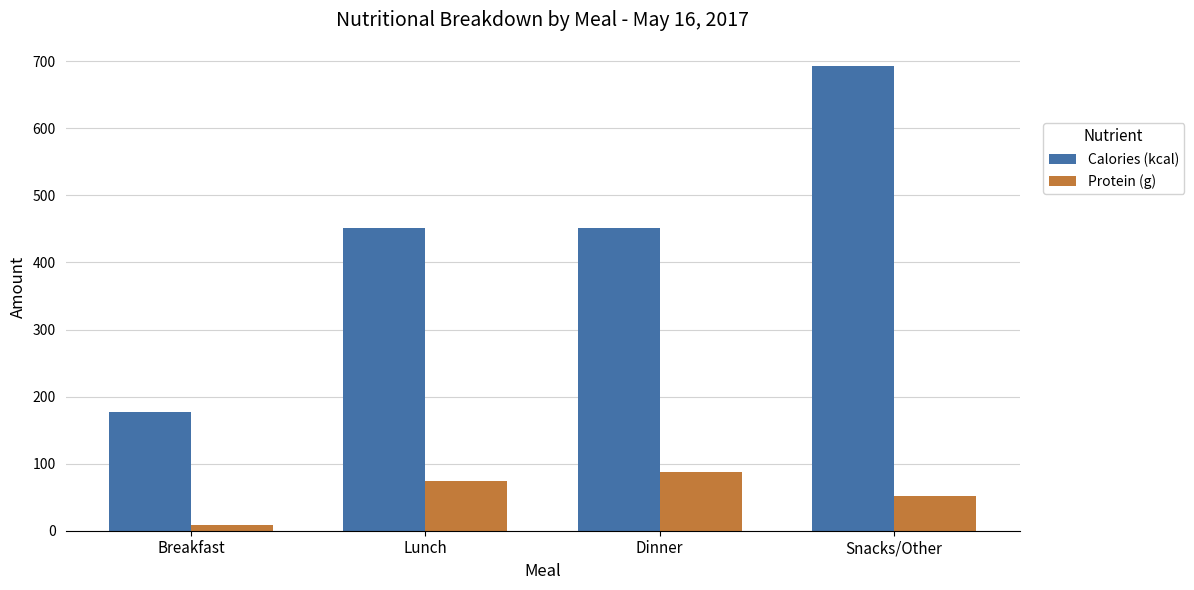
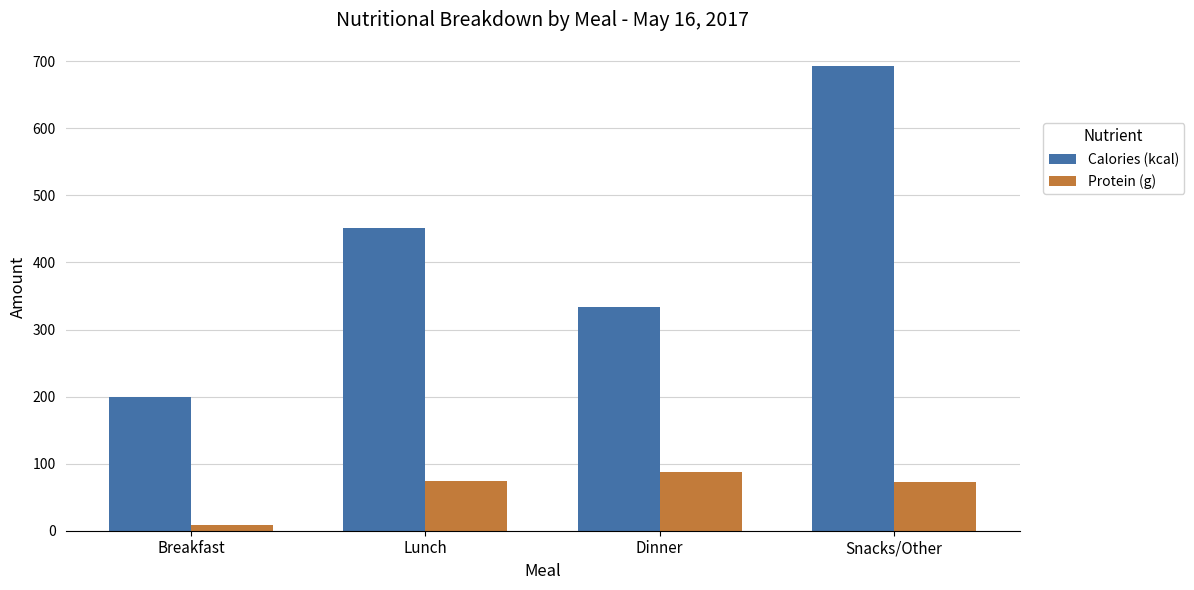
  {
    "Calories (kcal)": {
-     "Breakfast": 180,
+     "Breakfast": 200,
      "Lunch": 450,
-     "Dinner": 450,
+     "Dinner": 330,
      "Snacks/Other": 690
    },
    "Protein (g)": {
      "Breakfast": 10,
      "Lunch": 70,
      "Dinner": 90,
-     "Snacks/Other": 50
+     "Snacks/Other": 70
    }
  }
